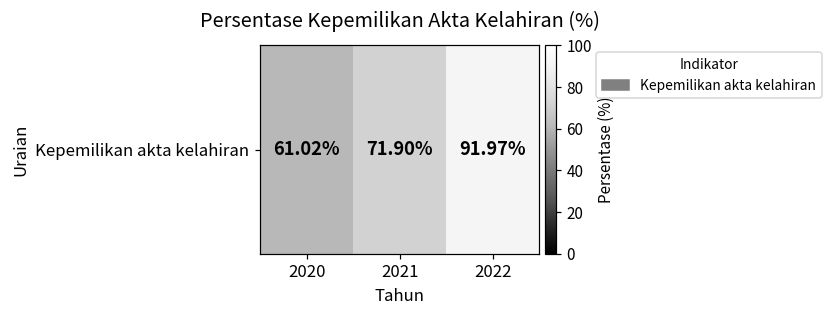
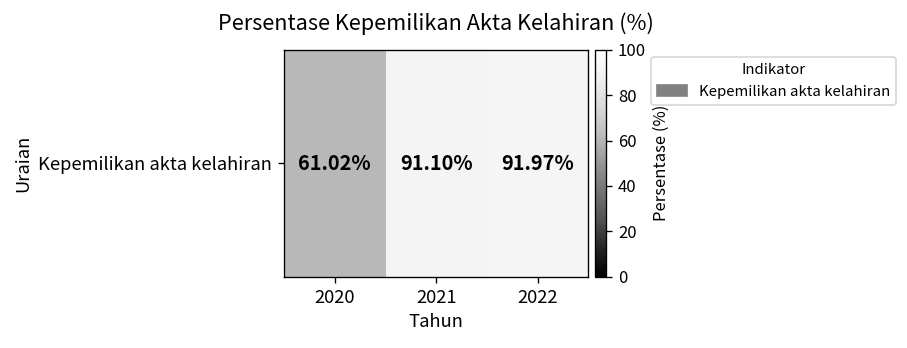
  {
    "Kepemilikan akta kelahiran": {
      "2020": "61.02%",
-     "2021": "71.90%",
+     "2021": "91.10%",
      "2022": "91.97%"
    }
  }
